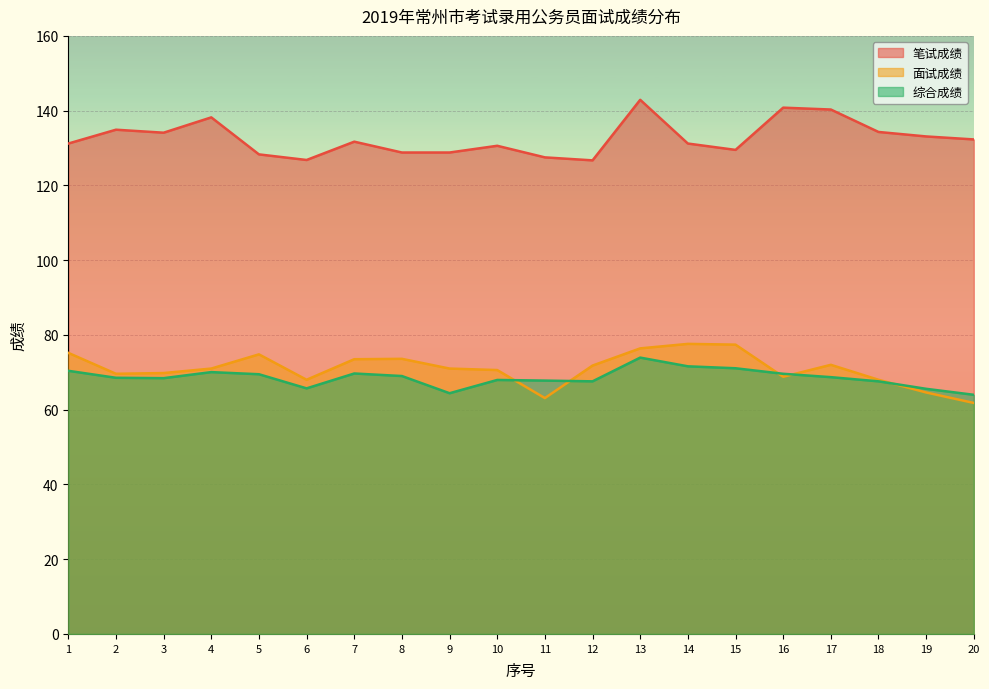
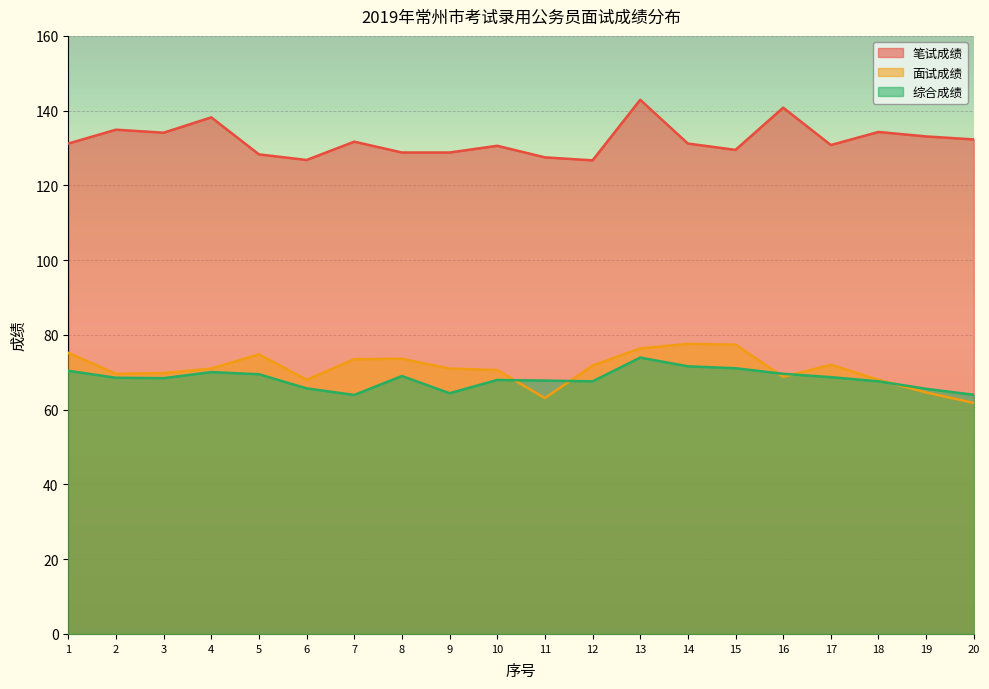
  {
    "笔试成绩": {
      "1": 131,
      "2": 135,
      "3": 134,
      "4": 138,
      "5": 128,
      "6": 127,
      "7": 132,
      "8": 129,
      "9": 129,
      "10": 131,
      "11": 128,
      "12": 127,
      "13": 143,
      "14": 131,
      "15": 130,
      "16": 141,
-     "17": 140,
+     "17": 131,
      "18": 134,
      "19": 133,
      "20": 132
    },
    "面试成绩": {
      "1": 75,
      "2": 70,
      "3": 70,
      "4": 71,
      "5": 75,
      "6": 68,
      "7": 74,
      "8": 74,
      "9": 71,
      "10": 71,
      "11": 63,
      "12": 72,
      "13": 76,
      "14": 78,
      "15": 77,
      "16": 69,
      "17": 72,
      "19": 65,
      "20": 62
    },
    "综合成绩": {
      "1": 70,
      "2": 69,
      "3": 68,
      "4": 70,
      "5": 69,
      "6": 66,
-     "7": 70,
+     "7": 64,
      "8": 69,
      "9": 64,
      "10": 68,
      "11": 68,
      "12": 68,
      "13": 74,
      "14": 72,
      "15": 71,
      "16": 70,
      "17": 69,
      "19": 66,
      "20": 64
    }
  }
